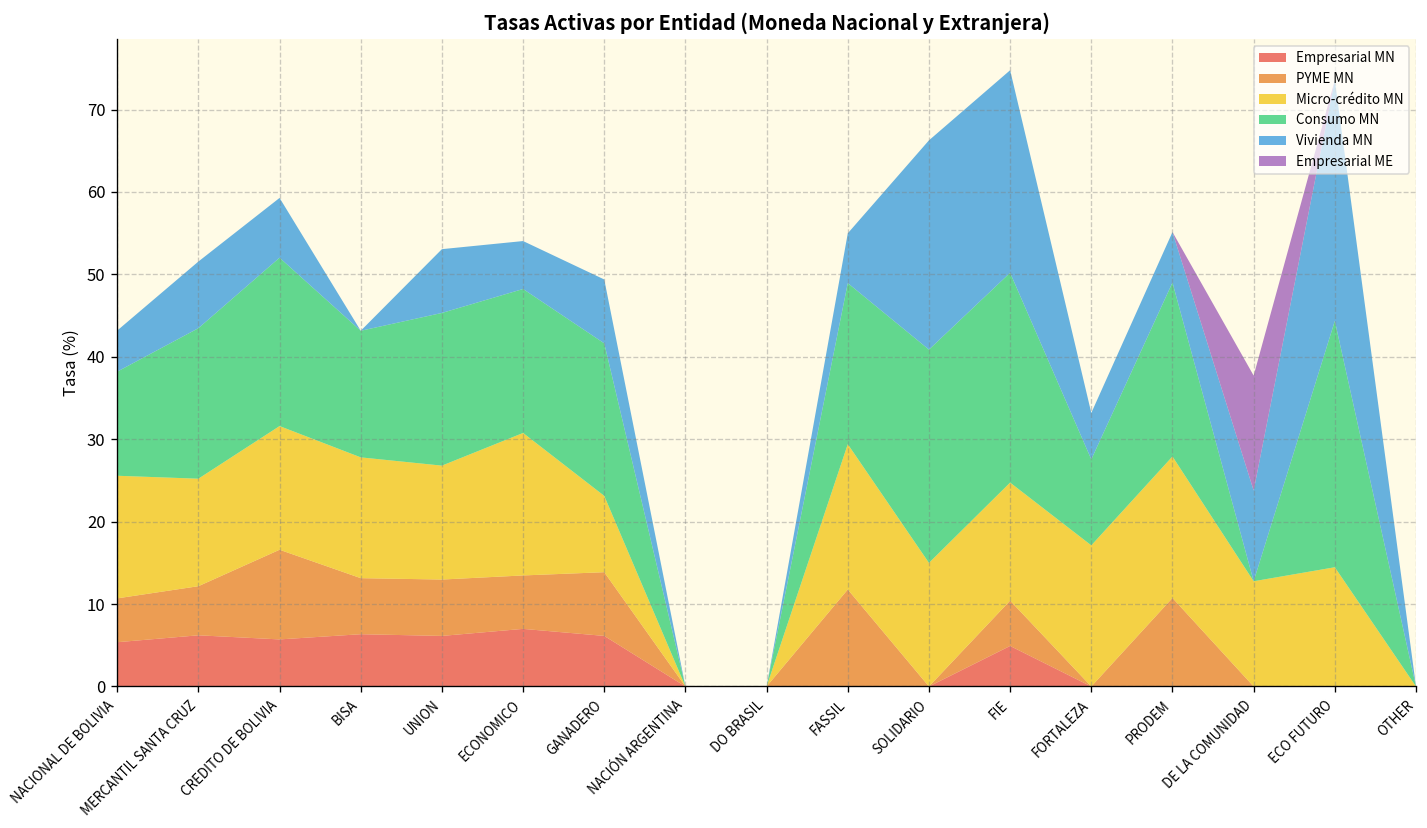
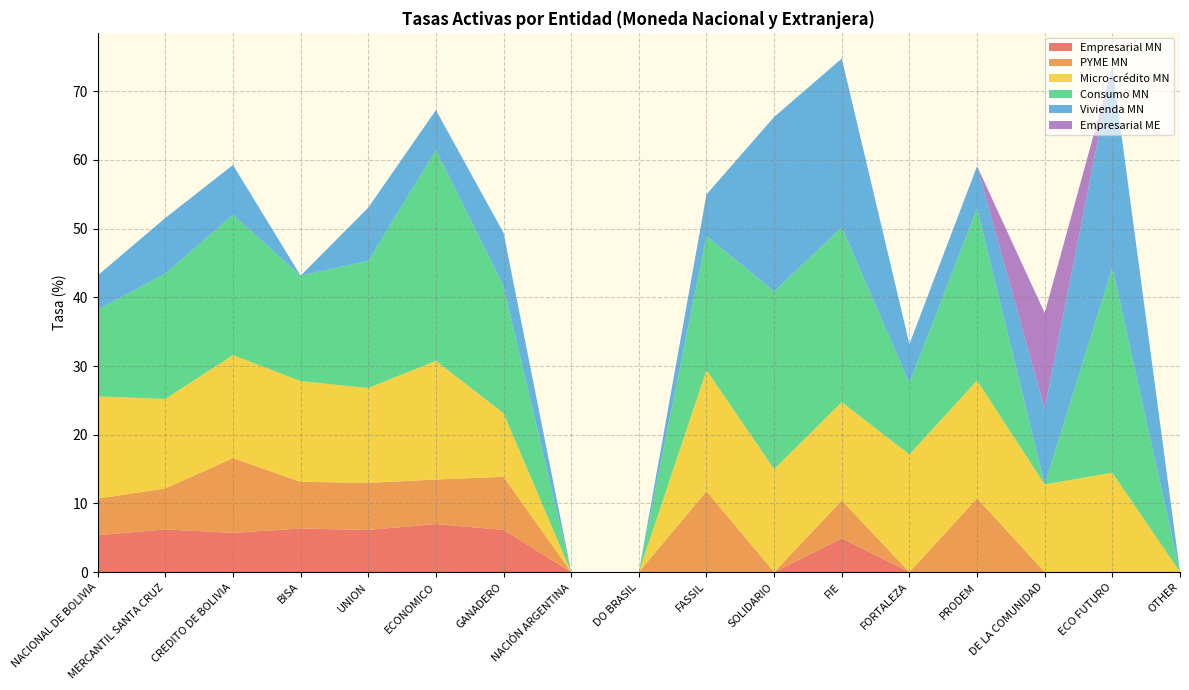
  {
    "Micro-crédito MN": {
      "NACIONAL DE BOLIVIA": 15,
      "MERCANTIL SANTA CRUZ": 13,
      "CREDITO DE BOLIVIA": 15,
      "BISA": 15,
      "UNION": 14,
      "ECONOMICO": 17,
      "GANADERO": 9,
      "FASSIL": 18,
      "SOLIDARIO": 15,
      "FIE": 14,
      "FORTALEZA": 17,
      "PRODEM": 17,
      "ECO FUTURO": 14
    },
    "Consumo MN": {
      "NACIONAL DE BOLIVIA": 13,
      "MERCANTIL SANTA CRUZ": 18,
      "CREDITO DE BOLIVIA": 20,
      "UNION": 19,
-     "ECONOMICO": 17,
+     "ECONOMICO": 31,
      "GANADERO": 19,
      "FASSIL": 20,
      "SOLIDARIO": 26,
      "FIE": 25,
      "FORTALEZA": 10,
-     "PRODEM": 21,
+     "PRODEM": 25,
      "ECO FUTURO": 30
    },
    "Vivienda MN": {
      "DE LA COMUNIDAD": 11
    },
    "Empresarial ME": {
      "DE LA COMUNIDAD": 14
    }
  }
